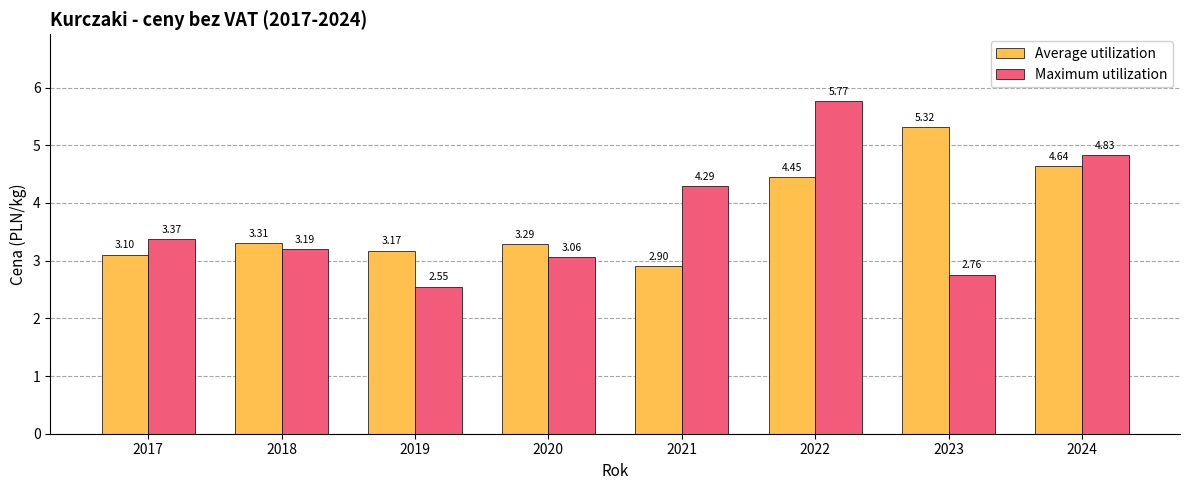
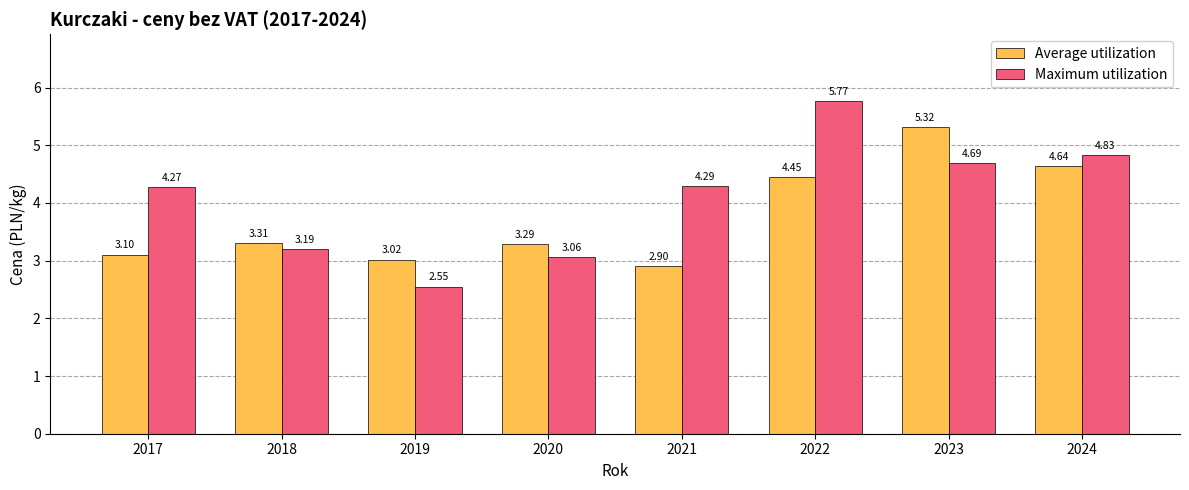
  {
    "Average utilization": {
      "2017": 3.10,
      "2018": 3.31,
-     "2019": 3.17,
+     "2019": 3.02,
      "2020": 3.29,
      "2021": 2.90,
      "2022": 4.45,
      "2023": 5.32,
      "2024": 4.64
    },
    "Maximum utilization": {
-     "2017": 3.37,
+     "2017": 4.27,
      "2018": 3.19,
      "2019": 2.55,
      "2020": 3.06,
      "2021": 4.29,
      "2022": 5.77,
-     "2023": 2.76,
+     "2023": 4.69,
      "2024": 4.83
    }
  }
